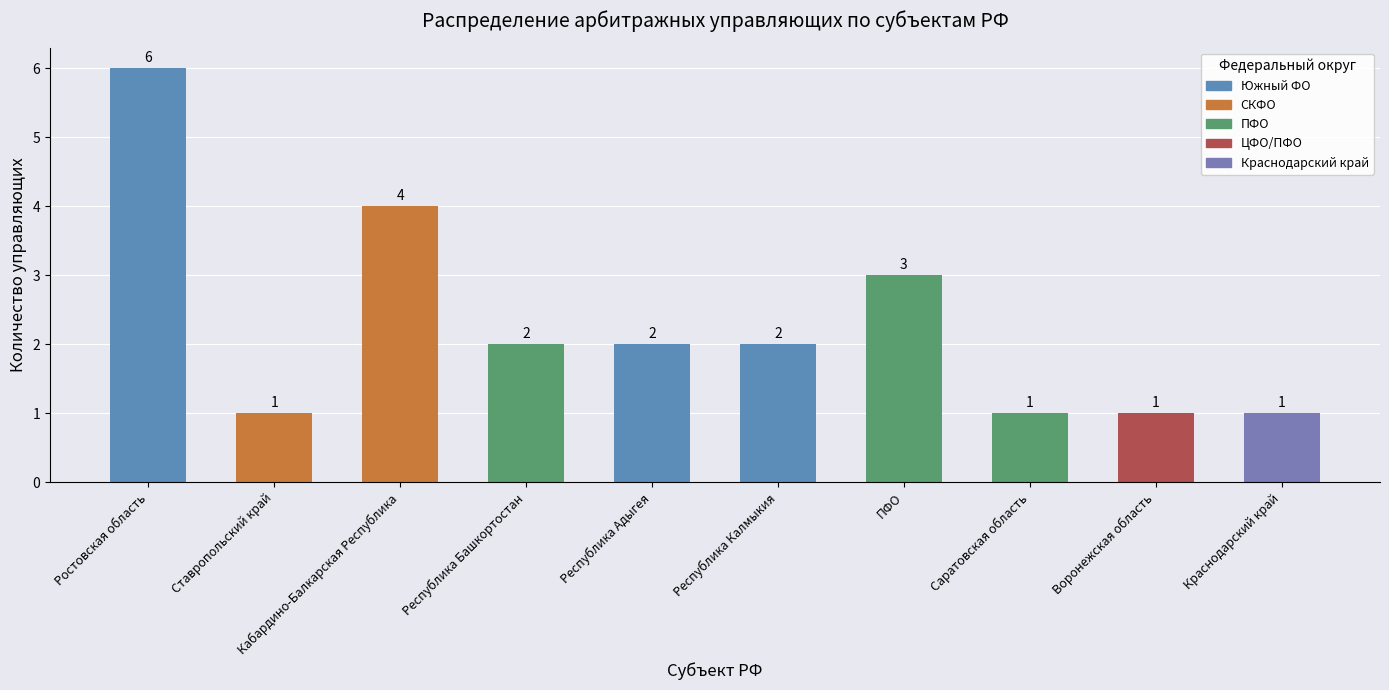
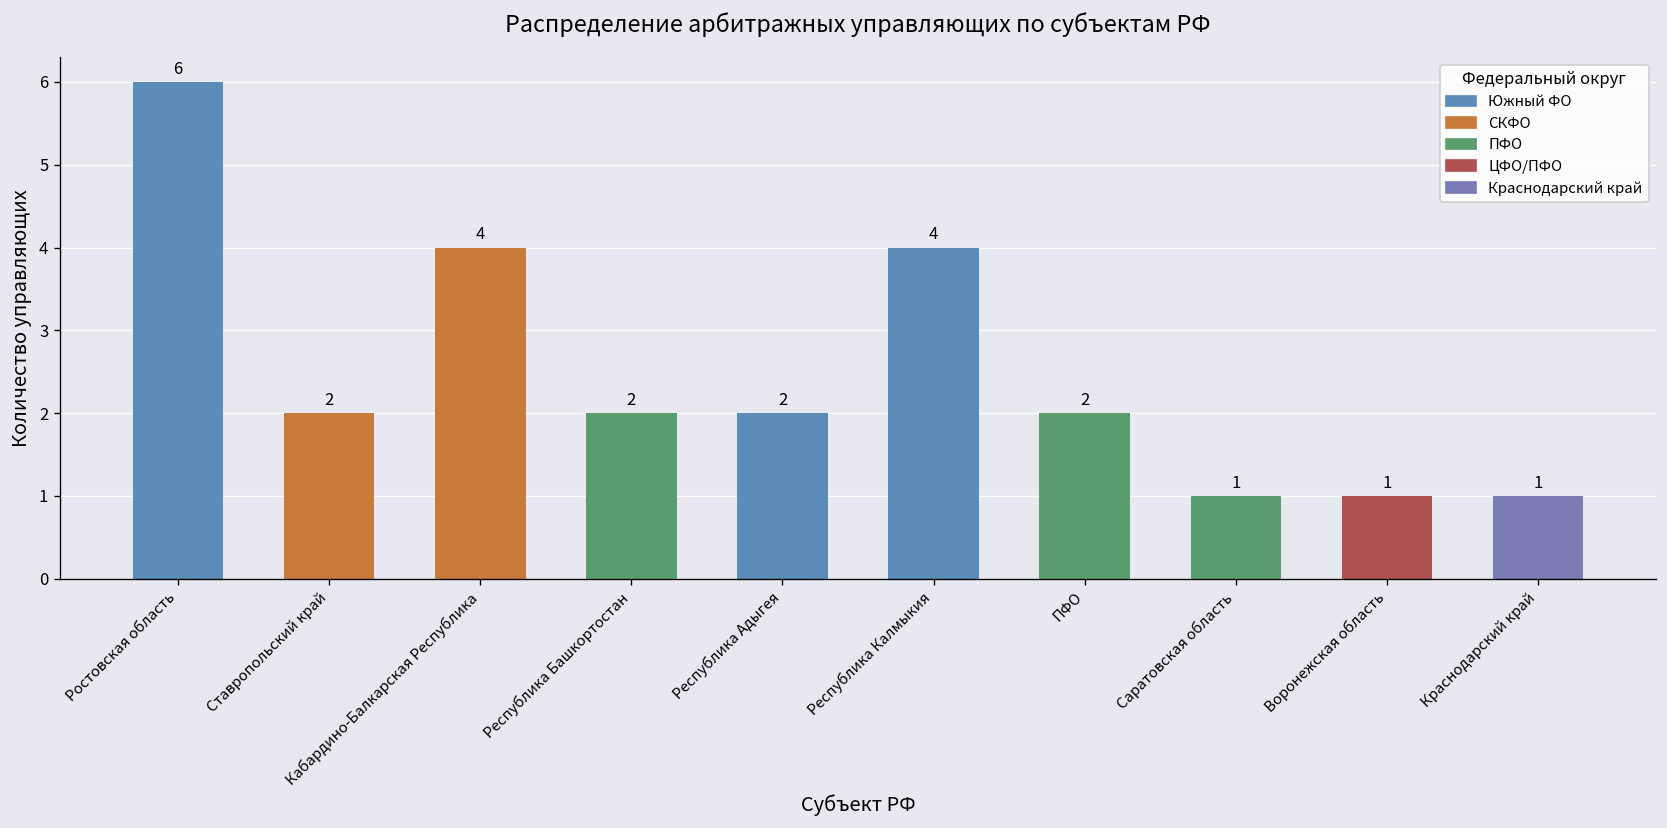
  {
    "Ростовская область": 6,
-   "Ставропольский край": 1,
+   "Ставропольский край": 2,
    "Кабардино-Балкарская Республика": 4,
    "Республика Башкортостан": 2,
    "Республика Адыгея": 2,
-   "Республика Калмыкия": 2,
-   "ПФО": 3,
+   "Республика Калмыкия": 4,
+   "ПФО": 2,
    "Саратовская область": 1,
    "Воронежская область": 1,
    "Краснодарский край": 1
  }
